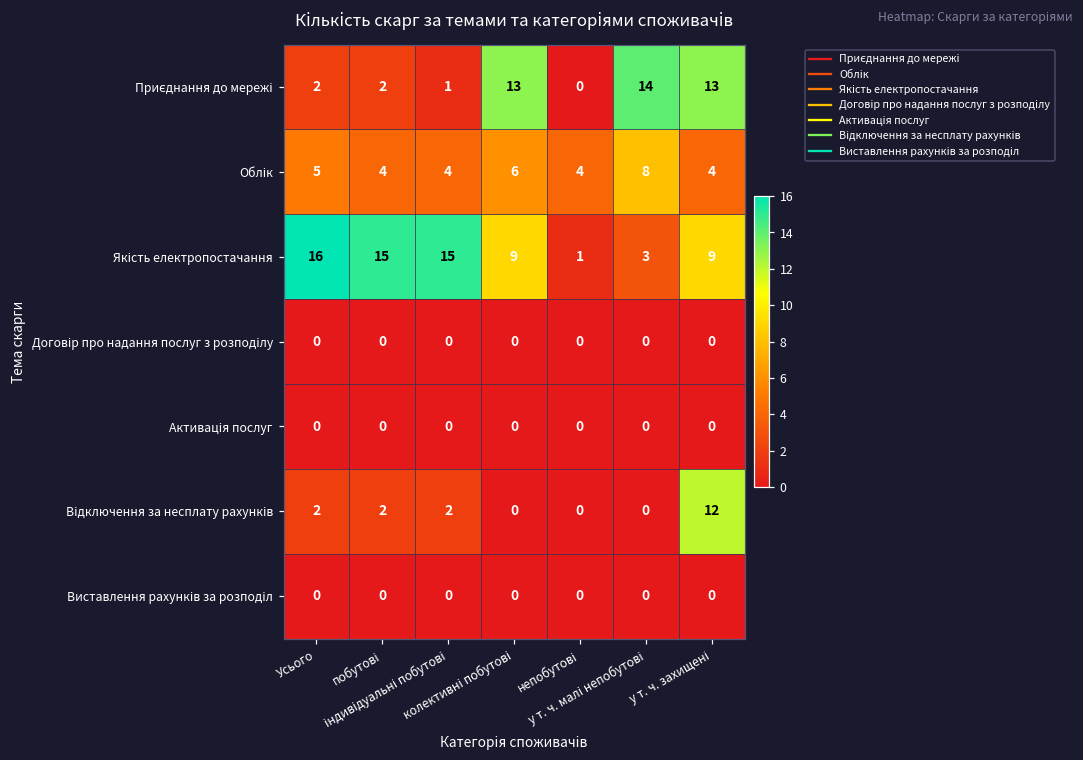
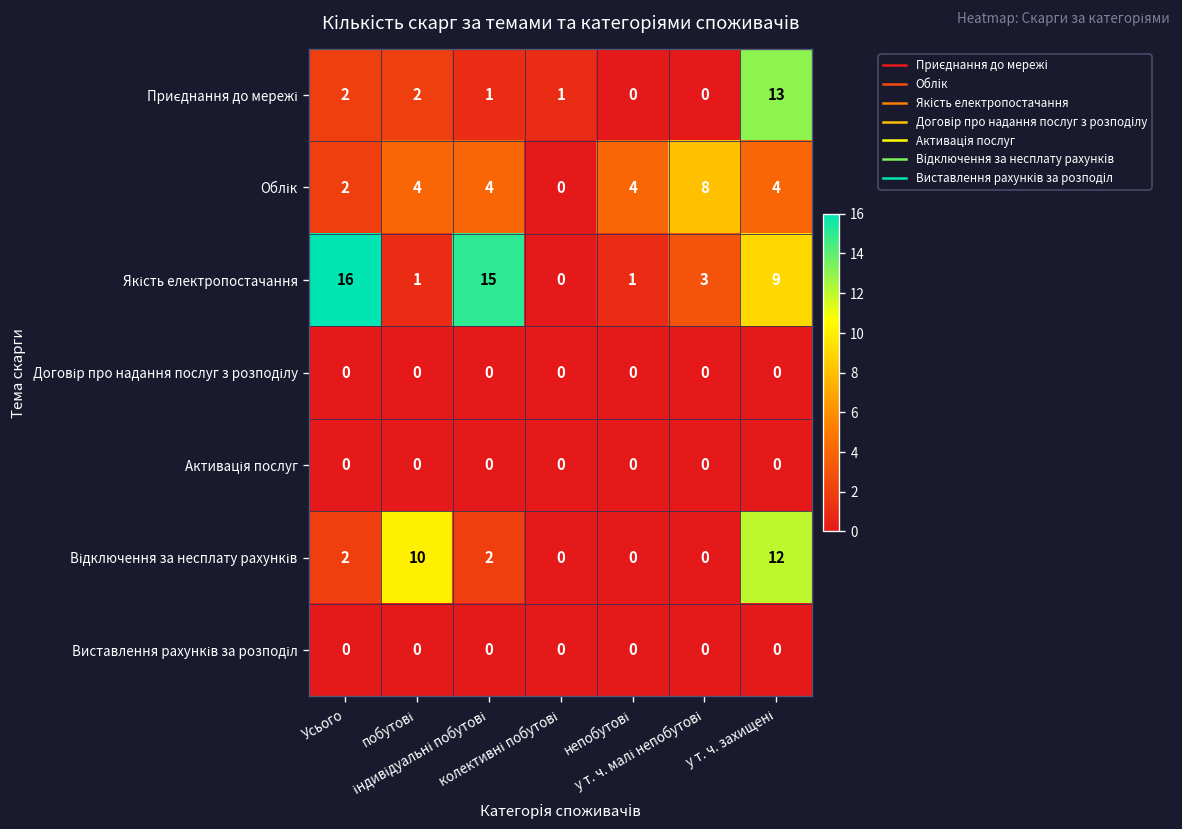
  {
    "Приєднання до мережі": {
      "Усього": 2,
      "побутові": 2,
      "індивідуальні побутові": 1,
-     "колективні побутові": 13,
+     "колективні побутові": 1,
      "непобутові": 0,
-     "у т. ч. малі непобутові": 14,
+     "у т. ч. малі непобутові": 0,
      "у т. ч. захищені": 13
    },
    "Облік": {
-     "Усього": 5,
+     "Усього": 2,
      "побутові": 4,
      "індивідуальні побутові": 4,
-     "колективні побутові": 6,
+     "колективні побутові": 0,
      "непобутові": 4,
      "у т. ч. малі непобутові": 8,
      "у т. ч. захищені": 4
    },
    "Якість електропостачання": {
      "Усього": 16,
-     "побутові": 15,
+     "побутові": 1,
      "індивідуальні побутові": 15,
-     "колективні побутові": 9,
+     "колективні побутові": 0,
      "непобутові": 1,
      "у т. ч. малі непобутові": 3,
      "у т. ч. захищені": 9
    },
    "Договір про надання послуг з розподілу": {
      "Усього": 0,
      "побутові": 0,
      "індивідуальні побутові": 0,
      "колективні побутові": 0,
      "непобутові": 0,
      "у т. ч. малі непобутові": 0,
      "у т. ч. захищені": 0
    },
    "Активація послуг": {
      "Усього": 0,
      "побутові": 0,
      "індивідуальні побутові": 0,
      "колективні побутові": 0,
      "непобутові": 0,
      "у т. ч. малі непобутові": 0,
      "у т. ч. захищені": 0
    },
    "Відключення за несплату рахунків": {
      "Усього": 2,
-     "побутові": 2,
+     "побутові": 10,
      "індивідуальні побутові": 2,
      "колективні побутові": 0,
      "непобутові": 0,
      "у т. ч. малі непобутові": 0,
      "у т. ч. захищені": 12
    },
    "Виставлення рахунків за розподіл": {
      "Усього": 0,
      "побутові": 0,
      "індивідуальні побутові": 0,
      "колективні побутові": 0,
      "непобутові": 0,
      "у т. ч. малі непобутові": 0,
      "у т. ч. захищені": 0
    }
  }
